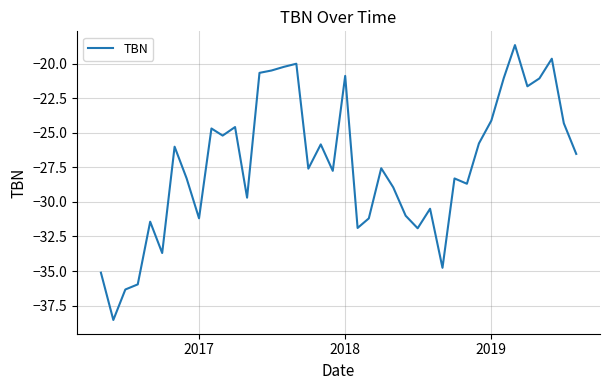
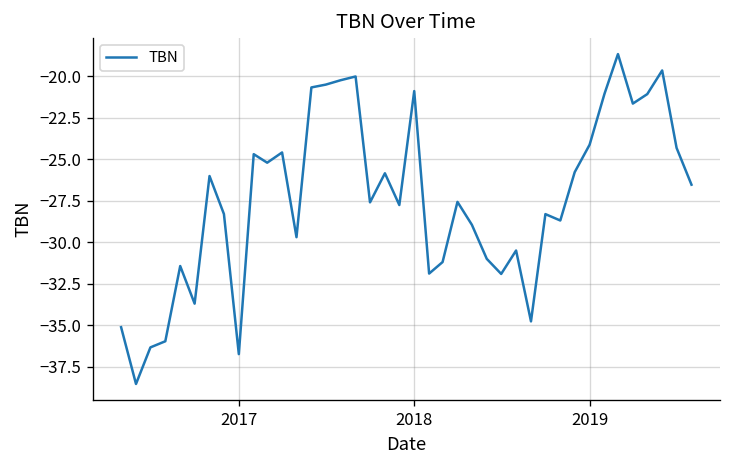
  {
-   "2017": -31.2,
+   "2017": -36.7,
    "2018": -20.9,
    "2019": -24.1
  }
